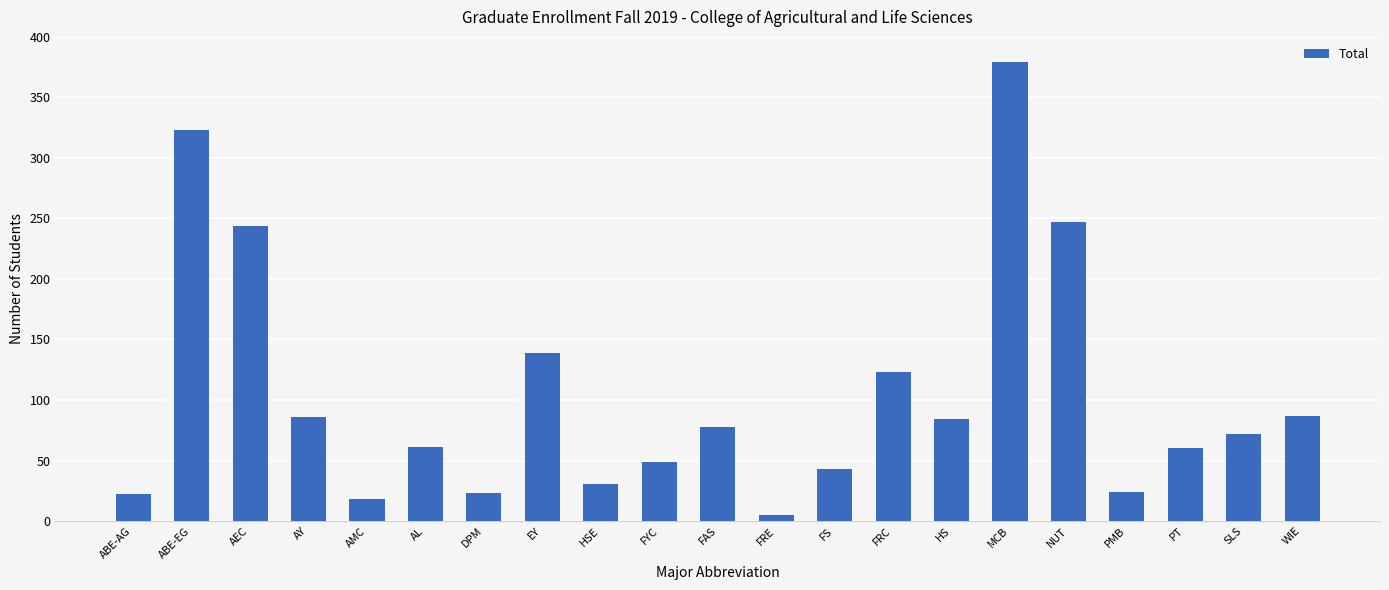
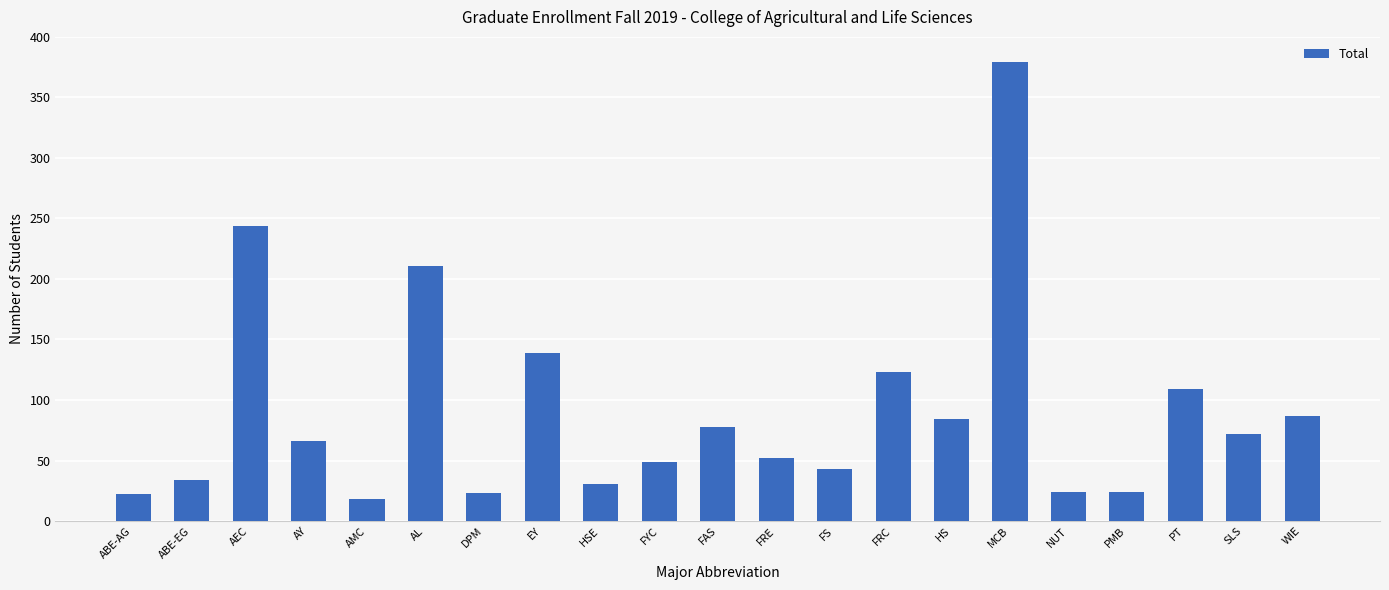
  {
    "ABE-AG": 22,
-   "ABE-EG": 323,
+   "ABE-EG": 34,
    "AEC": 244,
-   "AY": 86,
+   "AY": 66,
    "AMC": 18,
-   "AL": 61,
+   "AL": 211,
    "DPM": 23,
    "EY": 139,
    "HSE": 31,
    "FYC": 49,
    "FAS": 78,
-   "FRE": 5,
+   "FRE": 52,
    "FS": 43,
    "FRC": 123,
    "HS": 84,
    "MCB": 379,
-   "NUT": 247,
+   "NUT": 24,
    "PMB": 24,
-   "PT": 60,
+   "PT": 109,
    "SLS": 72,
    "WIE": 87
  }
